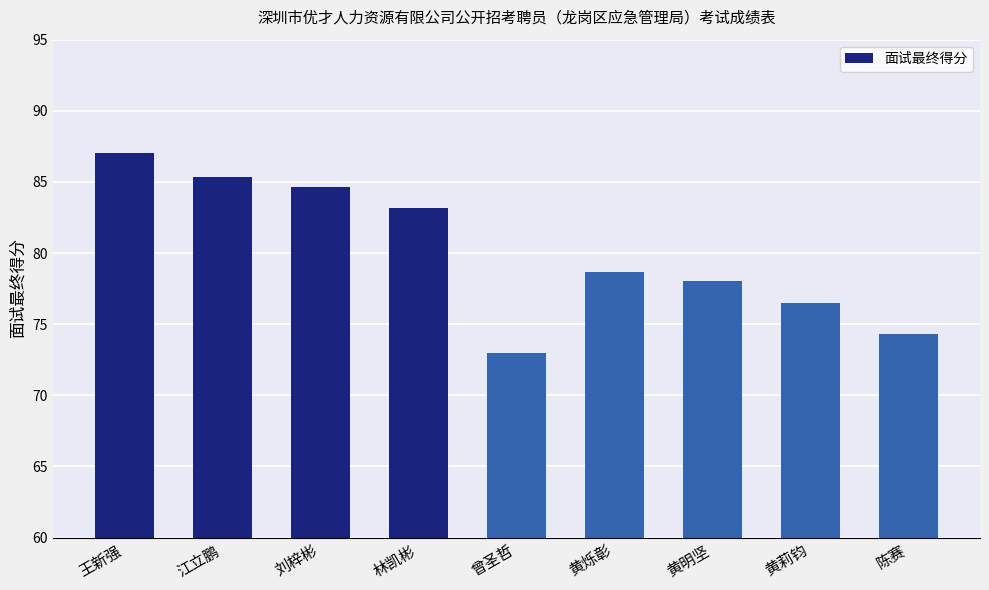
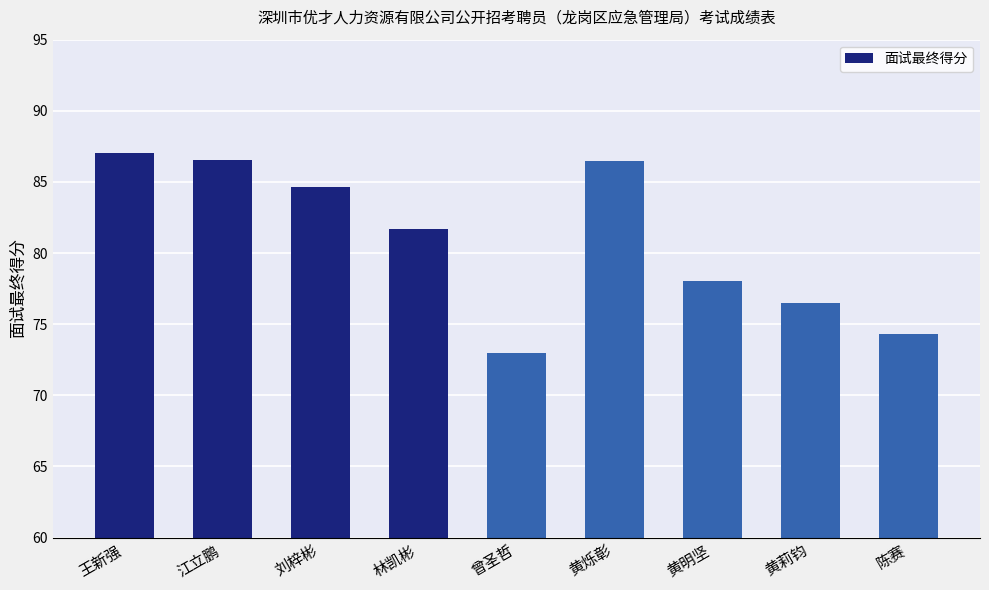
  {
    "王新强": 87.0,
-   "江立鹏": 85.3,
+   "江立鹏": 86.5,
    "刘梓彬": 84.7,
-   "林凯彬": 83.2,
+   "林凯彬": 81.7,
    "曾圣哲": 73.0,
-   "黄烁彰": 78.7,
+   "黄烁彰": 86.5,
    "黄明坚": 78.0,
    "黄莉钧": 76.5,
    "陈赛": 74.3
  }
